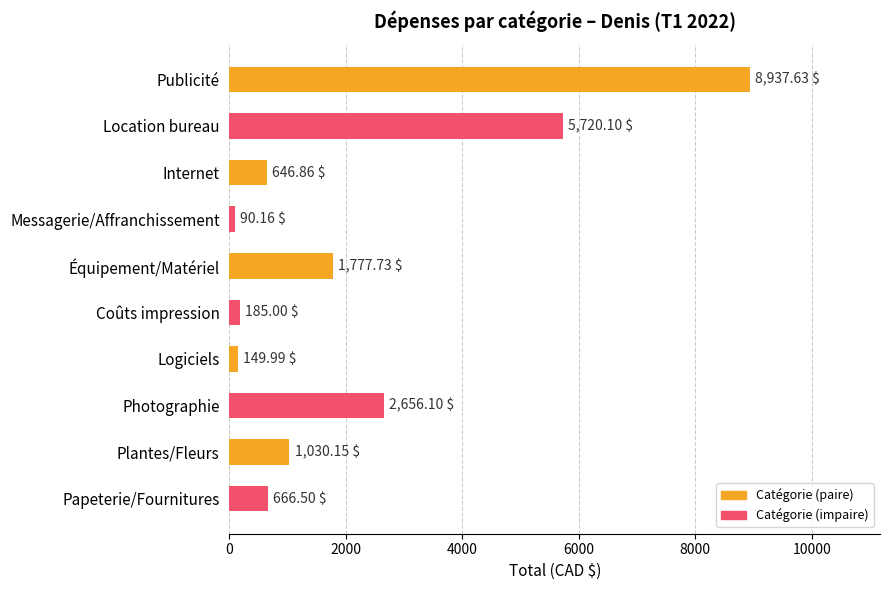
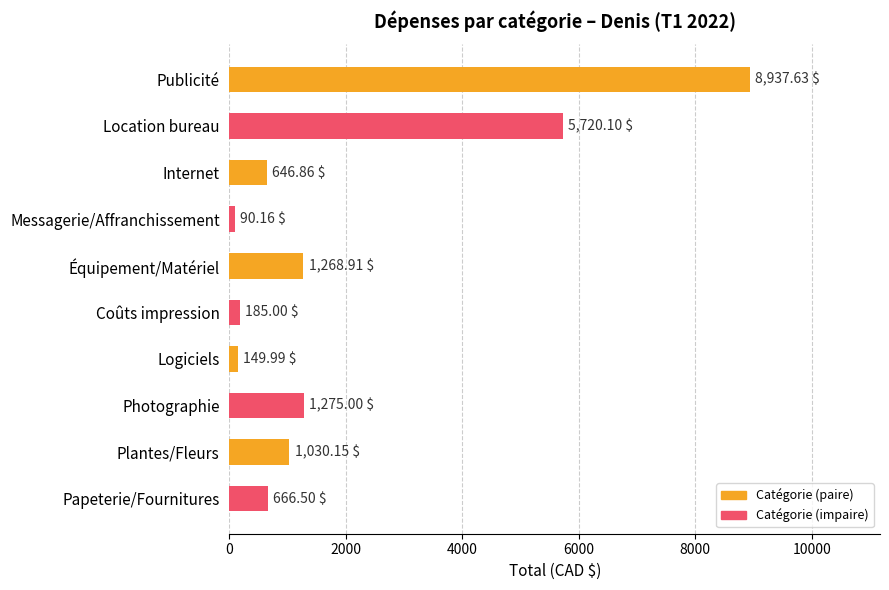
  {
    "Publicité": "8,937.63",
    "Location bureau": "5,720.10",
    "Internet": "646.86",
    "Messagerie/Affranchissement": "90.16",
-   "Équipement/Matériel": "1,777.73",
+   "Équipement/Matériel": "1,268.91",
    "Coûts impression": "185.00",
    "Logiciels": "149.99",
-   "Photographie": "2,656.10",
+   "Photographie": "1,275.00",
    "Plantes/Fleurs": "1,030.15",
    "Papeterie/Fournitures": "666.50"
  }
